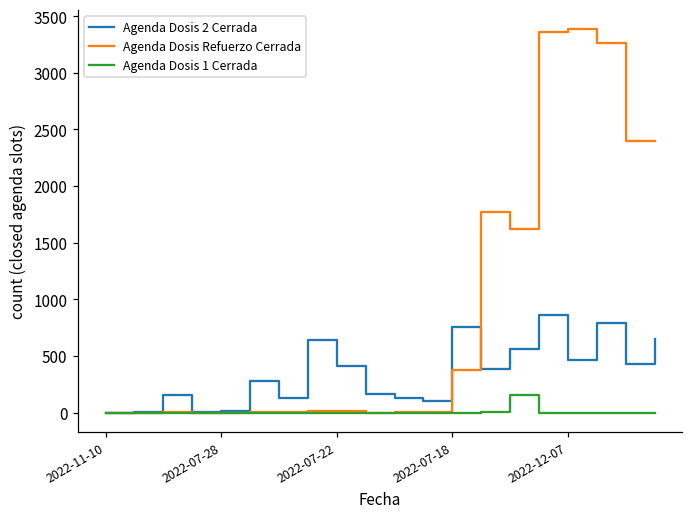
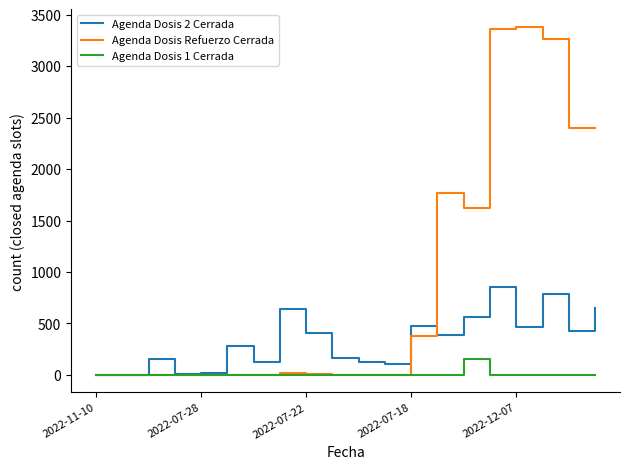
  {
    "Agenda Dosis 2 Cerrada": {
      "2022-07-22": 410,
-     "2022-07-18": 750,
+     "2022-07-18": 480,
      "2022-12-07": 470
    },
    "Agenda Dosis Refuerzo Cerrada": {
      "2022-07-18": 380,
      "2022-12-07": 3380
    },
    "Agenda Dosis 1 Cerrada": {
      "2022-07-18": 0,
      "2022-12-07": 0
    }
  }
